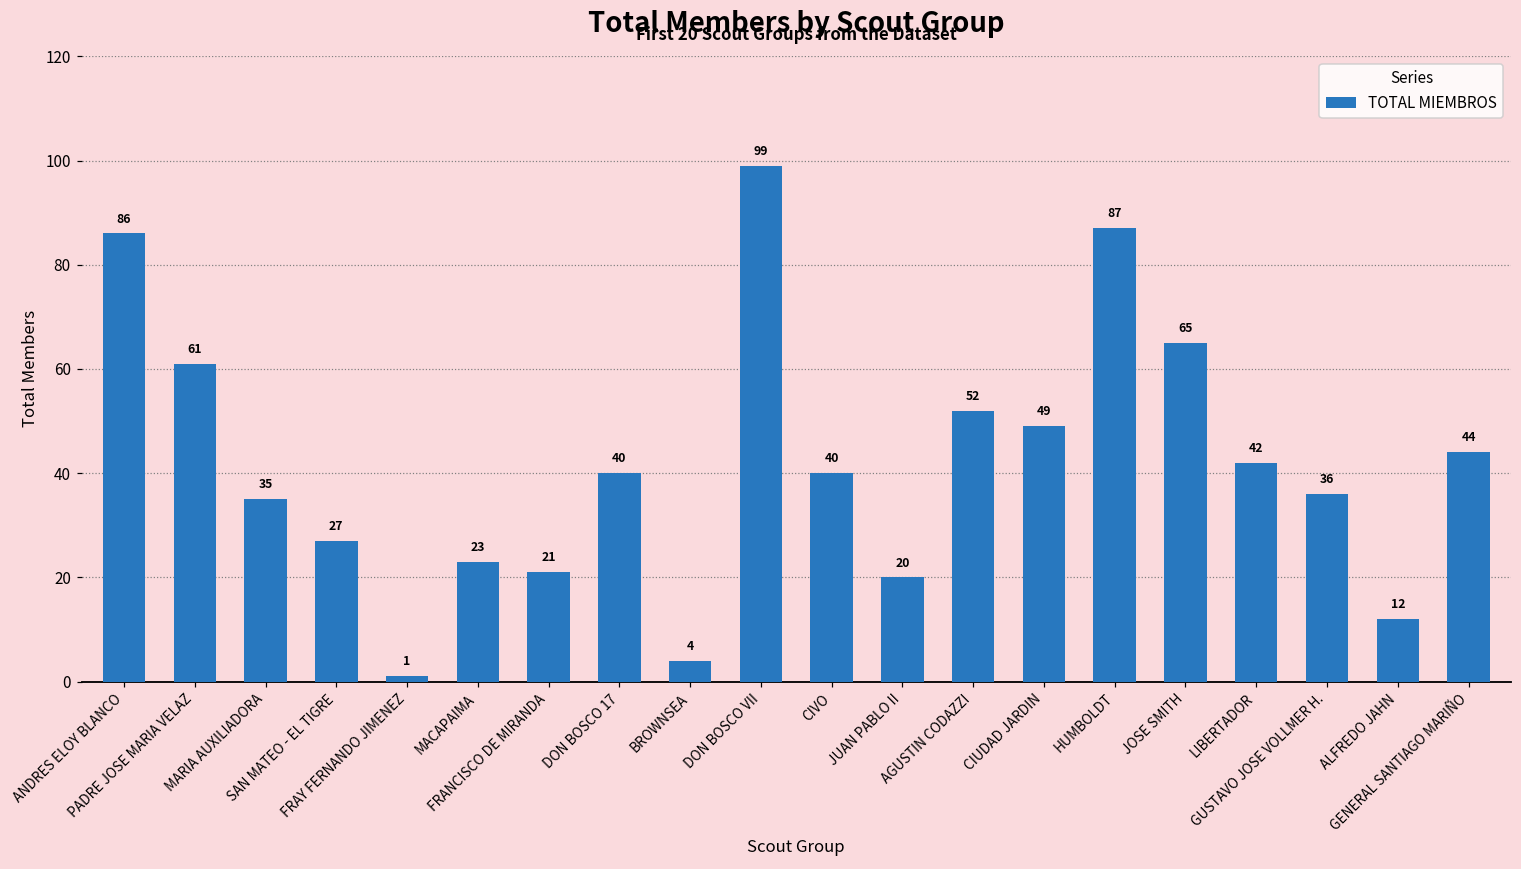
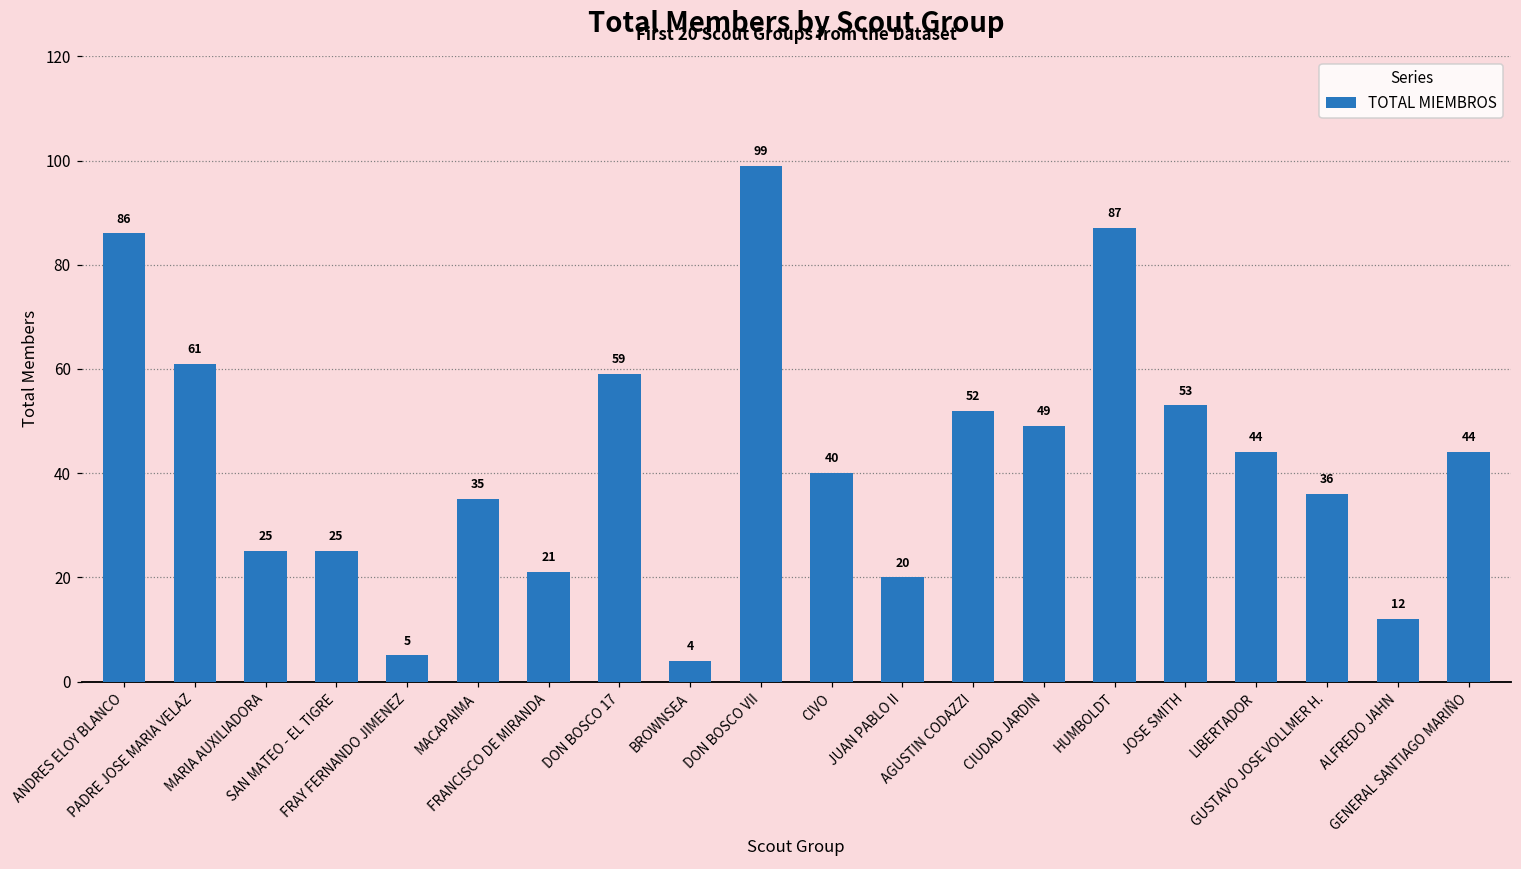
  {
    "ANDRES ELOY BLANCO": 86,
    "PADRE JOSE MARIA VELAZ": 61,
-   "MARIA AUXILIADORA": 35,
-   "SAN MATEO - EL TIGRE": 27,
-   "FRAY FERNANDO JIMENEZ": 1,
-   "MACAPAIMA": 23,
+   "MARIA AUXILIADORA": 25,
+   "SAN MATEO - EL TIGRE": 25,
+   "FRAY FERNANDO JIMENEZ": 5,
+   "MACAPAIMA": 35,
    "FRANCISCO DE MIRANDA": 21,
-   "DON BOSCO 17": 40,
+   "DON BOSCO 17": 59,
    "BROWNSEA": 4,
    "DON BOSCO VII": 99,
    "CIVO": 40,
    "JUAN PABLO II": 20,
    "AGUSTIN CODAZZI": 52,
    "CIUDAD JARDIN": 49,
    "HUMBOLDT": 87,
-   "JOSE SMITH": 65,
-   "LIBERTADOR": 42,
+   "JOSE SMITH": 53,
+   "LIBERTADOR": 44,
    "GUSTAVO JOSE VOLLMER H.": 36,
    "ALFREDO JAHN": 12,
    "GENERAL SANTIAGO MARIÑO": 44
  }
